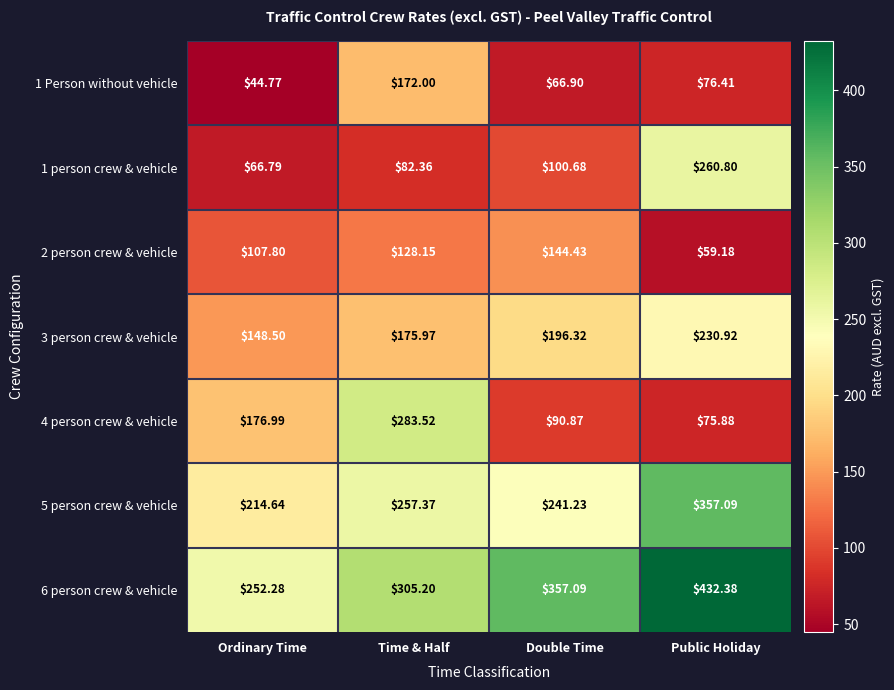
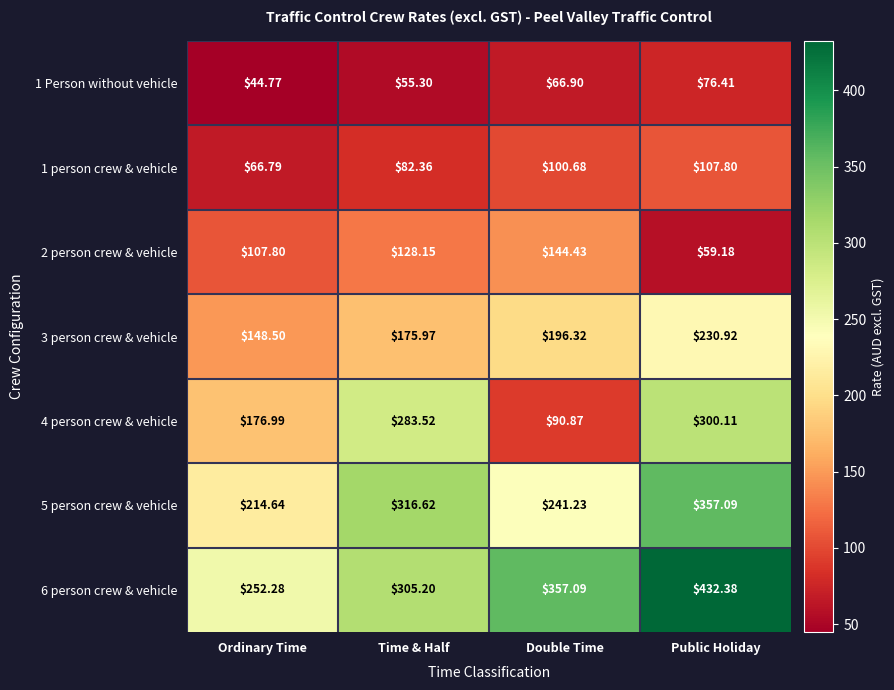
  {
    "1 Person without vehicle": {
      "Ordinary Time": "$44.77",
-     "Time & Half": "$172.00",
+     "Time & Half": "$55.30",
      "Double Time": "$66.90",
      "Public Holiday": "$76.41"
    },
    "1 person crew & vehicle": {
      "Ordinary Time": "$66.79",
      "Time & Half": "$82.36",
      "Double Time": "$100.68",
-     "Public Holiday": "$260.80"
+     "Public Holiday": "$107.80"
    },
    "2 person crew & vehicle": {
      "Ordinary Time": "$107.80",
      "Time & Half": "$128.15",
      "Double Time": "$144.43",
      "Public Holiday": "$59.18"
    },
    "3 person crew & vehicle": {
      "Ordinary Time": "$148.50",
      "Time & Half": "$175.97",
      "Double Time": "$196.32",
      "Public Holiday": "$230.92"
    },
    "4 person crew & vehicle": {
      "Ordinary Time": "$176.99",
      "Time & Half": "$283.52",
      "Double Time": "$90.87",
-     "Public Holiday": "$75.88"
+     "Public Holiday": "$300.11"
    },
    "5 person crew & vehicle": {
      "Ordinary Time": "$214.64",
-     "Time & Half": "$257.37",
+     "Time & Half": "$316.62",
      "Double Time": "$241.23",
      "Public Holiday": "$357.09"
    },
    "6 person crew & vehicle": {
      "Ordinary Time": "$252.28",
      "Time & Half": "$305.20",
      "Double Time": "$357.09",
      "Public Holiday": "$432.38"
    }
  }
